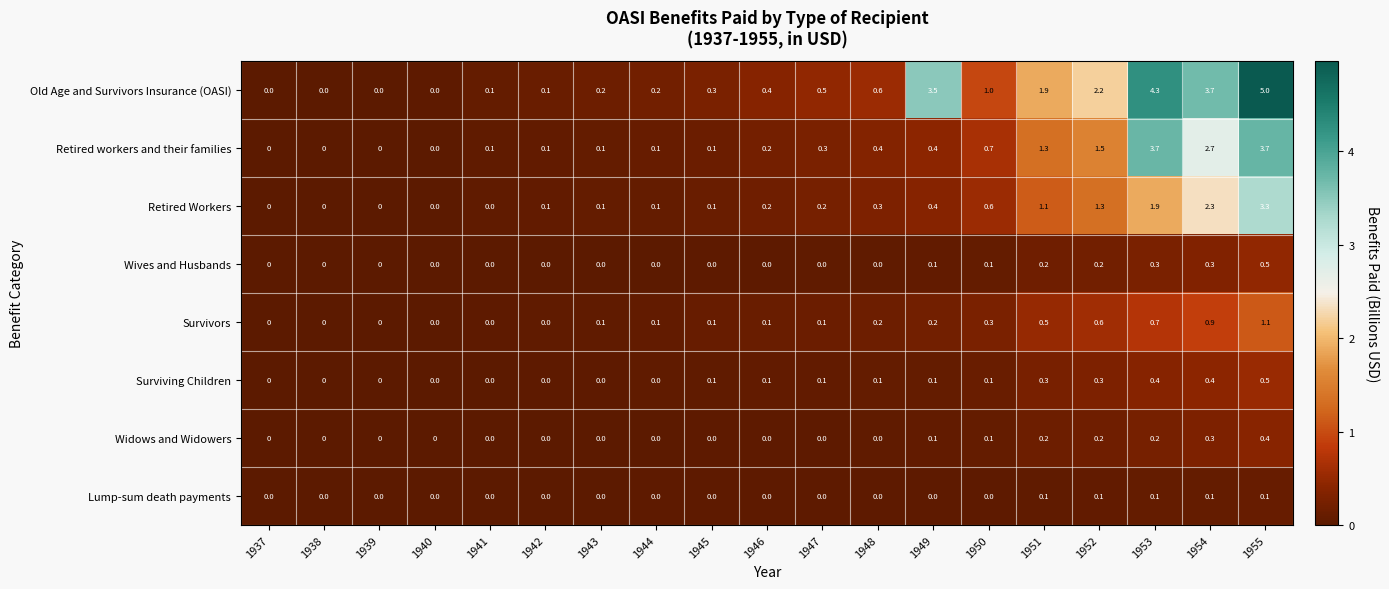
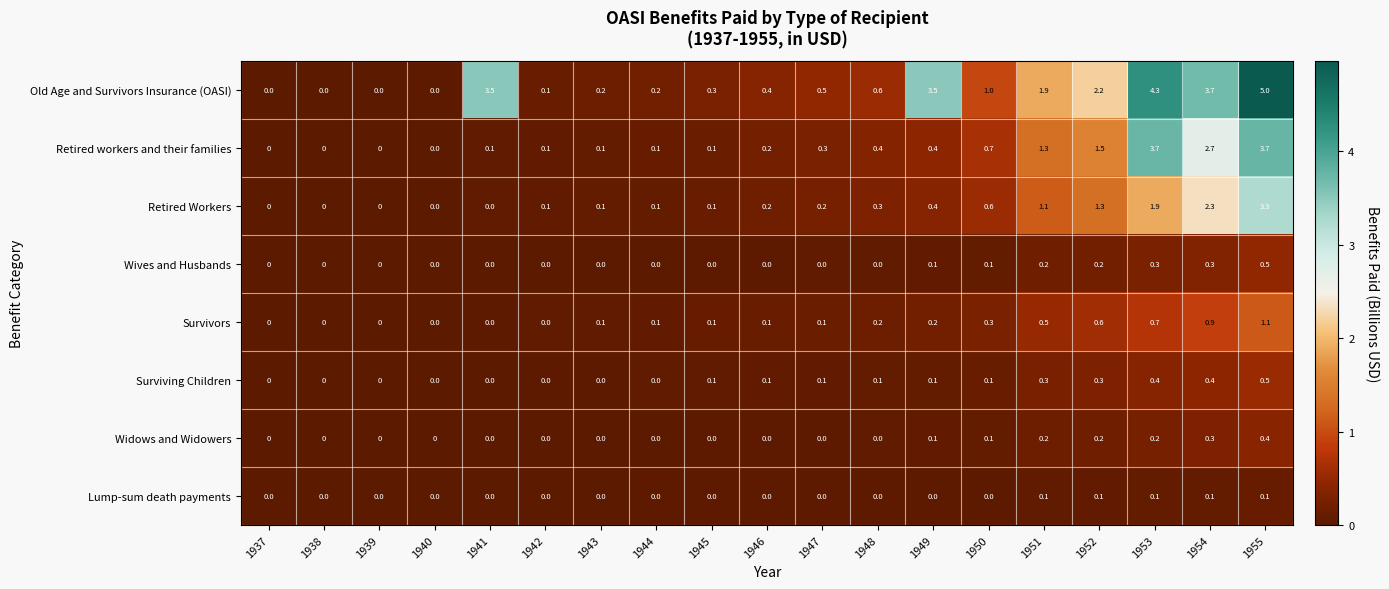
  {
    "Old Age and Survivors Insurance (OASI)": {
      "1937": 0.0,
      "1938": 0.0,
      "1939": 0.0,
      "1940": 0.0,
-     "1941": 0.1,
+     "1941": 3.5,
      "1942": 0.1,
      "1943": 0.2,
      "1944": 0.2,
      "1945": 0.3,
      "1946": 0.4,
      "1947": 0.5,
      "1948": 0.6,
      "1949": 3.5,
      "1950": 1.0,
      "1951": 1.9,
      "1952": 2.2,
      "1953": 4.3,
      "1954": 3.7,
      "1955": 5.0
    },
    "Retired workers and their families": {
      "1937": 0,
      "1938": 0,
      "1939": 0,
      "1940": 0.0,
      "1941": 0.1,
      "1942": 0.1,
      "1943": 0.1,
      "1944": 0.1,
      "1945": 0.1,
      "1946": 0.2,
      "1947": 0.3,
      "1948": 0.4,
      "1949": 0.4,
      "1950": 0.7,
      "1951": 1.3,
      "1952": 1.5,
      "1953": 3.7,
      "1954": 2.7,
      "1955": 3.7
    },
    "Retired Workers": {
      "1937": 0,
      "1938": 0,
      "1939": 0,
      "1940": 0.0,
      "1941": 0.0,
      "1942": 0.1,
      "1943": 0.1,
      "1944": 0.1,
      "1945": 0.1,
      "1946": 0.2,
      "1947": 0.2,
      "1948": 0.3,
      "1949": 0.4,
      "1950": 0.6,
      "1951": 1.1,
      "1952": 1.3,
      "1953": 1.9,
      "1954": 2.3,
      "1955": 3.3
    },
    "Wives and Husbands": {
      "1937": 0,
      "1938": 0,
      "1939": 0,
      "1940": 0.0,
      "1941": 0.0,
      "1942": 0.0,
      "1943": 0.0,
      "1944": 0.0,
      "1945": 0.0,
      "1946": 0.0,
      "1947": 0.0,
      "1948": 0.0,
      "1949": 0.1,
      "1950": 0.1,
      "1951": 0.2,
      "1952": 0.2,
      "1953": 0.3,
      "1954": 0.3,
      "1955": 0.5
    },
    "Survivors": {
      "1937": 0,
      "1938": 0,
      "1939": 0,
      "1940": 0.0,
      "1941": 0.0,
      "1942": 0.0,
      "1943": 0.1,
      "1944": 0.1,
      "1945": 0.1,
      "1946": 0.1,
      "1947": 0.1,
      "1948": 0.2,
      "1949": 0.2,
      "1950": 0.3,
      "1951": 0.5,
      "1952": 0.6,
      "1953": 0.7,
      "1954": 0.9,
      "1955": 1.1
    },
    "Surviving Children": {
      "1937": 0,
      "1938": 0,
      "1939": 0,
      "1940": 0.0,
      "1941": 0.0,
      "1942": 0.0,
      "1943": 0.0,
      "1944": 0.0,
      "1945": 0.1,
      "1946": 0.1,
      "1947": 0.1,
      "1948": 0.1,
      "1949": 0.1,
      "1950": 0.1,
      "1951": 0.3,
      "1952": 0.3,
      "1953": 0.4,
      "1954": 0.4,
      "1955": 0.5
    },
    "Widows and Widowers": {
      "1937": 0,
      "1938": 0,
      "1939": 0,
      "1940": 0,
      "1941": 0.0,
      "1942": 0.0,
      "1943": 0.0,
      "1944": 0.0,
      "1945": 0.0,
      "1946": 0.0,
      "1947": 0.0,
      "1948": 0.0,
      "1949": 0.1,
      "1950": 0.1,
      "1951": 0.2,
      "1952": 0.2,
      "1953": 0.2,
      "1954": 0.3,
      "1955": 0.4
    },
    "Lump-sum death payments": {
      "1937": 0.0,
      "1938": 0.0,
      "1939": 0.0,
      "1940": 0.0,
      "1941": 0.0,
      "1942": 0.0,
      "1943": 0.0,
      "1944": 0.0,
      "1945": 0.0,
      "1946": 0.0,
      "1947": 0.0,
      "1948": 0.0,
      "1949": 0.0,
      "1950": 0.0,
      "1951": 0.1,
      "1952": 0.1,
      "1953": 0.1,
      "1954": 0.1,
      "1955": 0.1
    }
  }
